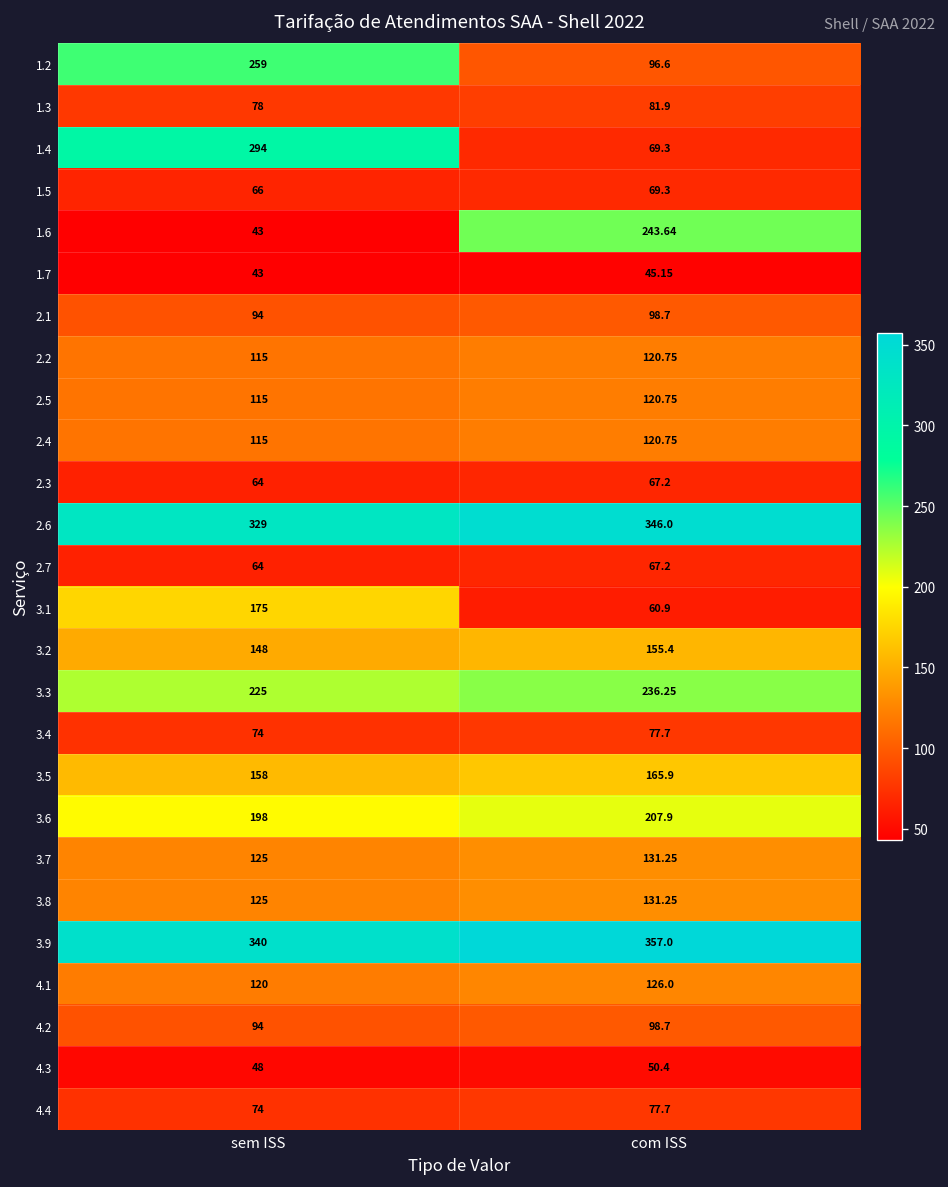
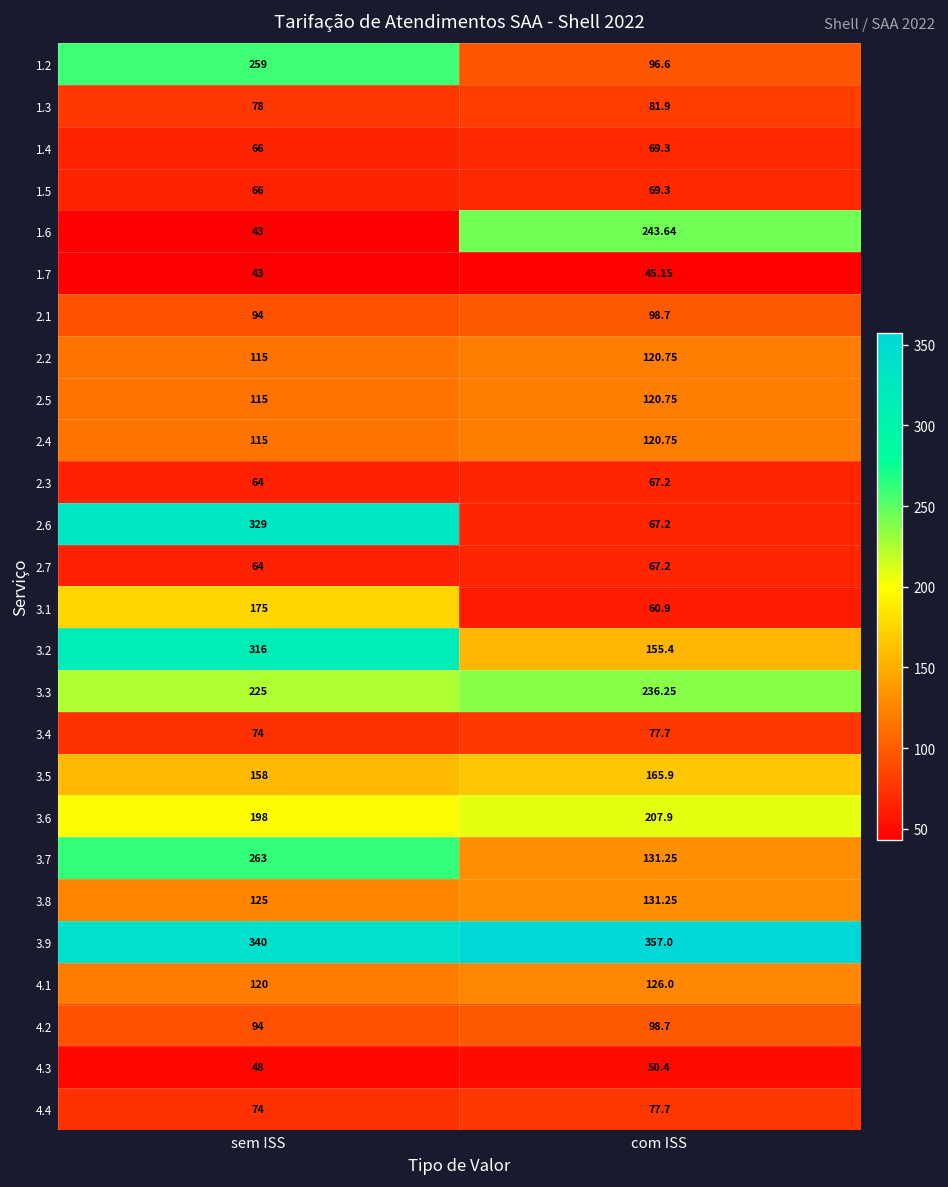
  {
    "1.2": {
      "sem ISS": 259,
      "com ISS": 96.6
    },
    "1.3": {
      "sem ISS": 78,
      "com ISS": 81.9
    },
    "1.4": {
-     "sem ISS": 294,
+     "sem ISS": 66,
      "com ISS": 69.3
    },
    "1.5": {
      "sem ISS": 66,
      "com ISS": 69.3
    },
    "1.6": {
      "sem ISS": 43,
      "com ISS": 243.64
    },
    "1.7": {
      "sem ISS": 43,
      "com ISS": 45.15
    },
    "2.1": {
      "sem ISS": 94,
      "com ISS": 98.7
    },
    "2.2": {
      "sem ISS": 115,
      "com ISS": 120.75
    },
    "2.5": {
      "sem ISS": 115,
      "com ISS": 120.75
    },
    "2.4": {
      "sem ISS": 115,
      "com ISS": 120.75
    },
    "2.3": {
      "sem ISS": 64,
      "com ISS": 67.2
    },
    "2.6": {
      "sem ISS": 329,
-     "com ISS": 346.0
+     "com ISS": 67.2
    },
    "2.7": {
      "sem ISS": 64,
      "com ISS": 67.2
    },
    "3.1": {
      "sem ISS": 175,
      "com ISS": 60.9
    },
    "3.2": {
-     "sem ISS": 148,
+     "sem ISS": 316,
      "com ISS": 155.4
    },
    "3.3": {
      "sem ISS": 225,
      "com ISS": 236.25
    },
    "3.4": {
      "sem ISS": 74,
      "com ISS": 77.7
    },
    "3.5": {
      "sem ISS": 158,
      "com ISS": 165.9
    },
    "3.6": {
      "sem ISS": 198,
      "com ISS": 207.9
    },
    "3.7": {
-     "sem ISS": 125,
+     "sem ISS": 263,
      "com ISS": 131.25
    },
    "3.8": {
      "sem ISS": 125,
      "com ISS": 131.25
    },
    "3.9": {
      "sem ISS": 340,
      "com ISS": 357.0
    },
    "4.1": {
      "sem ISS": 120,
      "com ISS": 126.0
    },
    "4.2": {
      "sem ISS": 94,
      "com ISS": 98.7
    },
    "4.3": {
      "sem ISS": 48,
      "com ISS": 50.4
    },
    "4.4": {
      "sem ISS": 74,
      "com ISS": 77.7
    }
  }
